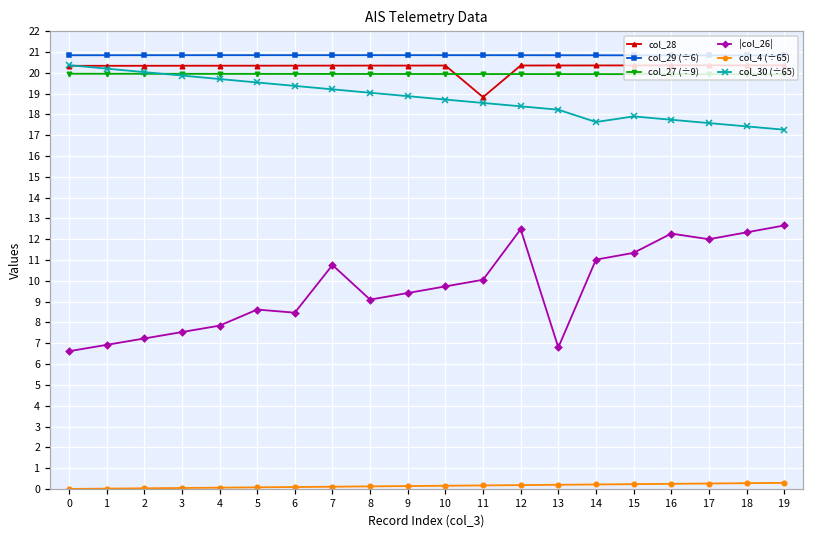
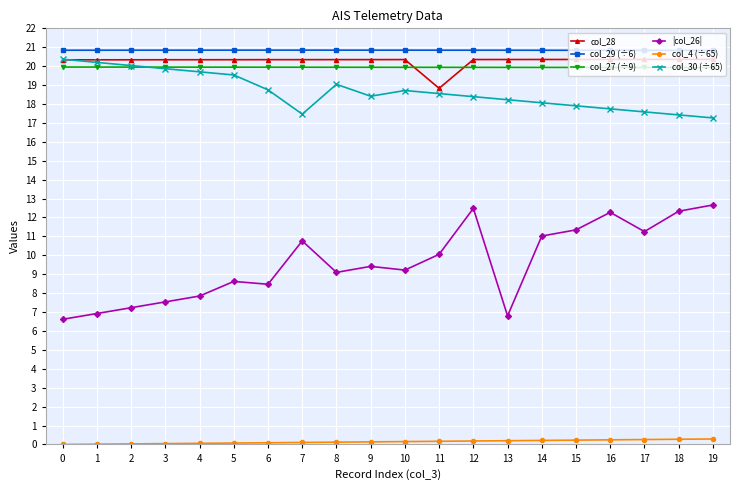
  {
    "col_28": {
      "1": 20.3,
      "2": 20.3,
      "3": 20.3,
      "4": 20.3,
      "5": 20.3,
      "6": 20.3,
      "7": 20.3,
      "8": 20.3,
      "9": 20.3,
      "10": 20.3,
      "11": 18.8,
      "12": 20.4,
      "13": 20.4,
      "14": 20.4
    },
    "col_29 (÷6)": {
      "0": 20.8,
      "1": 20.8,
      "2": 20.8,
      "3": 20.8,
      "4": 20.8,
      "5": 20.8,
      "6": 20.8,
      "7": 20.8,
      "8": 20.8,
      "9": 20.8,
      "10": 20.8,
      "11": 20.8,
      "12": 20.8,
      "13": 20.8,
      "14": 20.8
    },
    "col_27 (÷9)": {
      "0": 20.0,
      "1": 20.0,
      "4": 19.9,
      "5": 19.9,
      "6": 19.9,
      "7": 19.9,
      "8": 19.9,
      "9": 19.9,
      "10": 19.9,
      "11": 19.9,
      "12": 19.9,
      "13": 19.9,
      "14": 19.9
    },
    "|col_26|": {
      "0": 6.6,
      "1": 6.9,
      "2": 7.2,
      "3": 7.5,
      "4": 7.8,
      "5": 8.6,
      "6": 8.5,
      "7": 10.8,
      "8": 9.1,
      "9": 9.4,
-     "10": 9.7,
+     "10": 9.2,
      "11": 10.1,
      "12": 12.5,
      "13": 6.8,
      "14": 11.0,
      "15": 11.3,
      "16": 12.3,
-     "17": 12.0,
+     "17": 11.3,
      "18": 12.3,
      "19": 12.7
    },
    "col_4 (÷65)": {
      "0": 0.0,
      "1": 0.0,
      "2": 0.0,
      "3": 0.0,
      "4": 0.1,
      "5": 0.1,
      "6": 0.1,
      "7": 0.1,
      "8": 0.1,
      "9": 0.1,
      "10": 0.2,
      "11": 0.2,
      "12": 0.2,
      "13": 0.2,
      "14": 0.2,
      "15": 0.2,
      "16": 0.2,
      "17": 0.3,
      "18": 0.3,
      "19": 0.3
    },
    "col_30 (÷65)": {
      "1": 20.2,
      "4": 19.7,
      "5": 19.5,
-     "6": 19.4,
-     "7": 19.2,
+     "6": 18.7,
+     "7": 17.5,
      "8": 19.0,
-     "9": 18.9,
+     "9": 18.4,
      "10": 18.7,
      "11": 18.6,
      "12": 18.4,
      "13": 18.2,
-     "14": 17.6,
+     "14": 18.1,
      "15": 17.9,
      "16": 17.7,
      "17": 17.6,
      "18": 17.4,
      "19": 17.3
    }
  }
